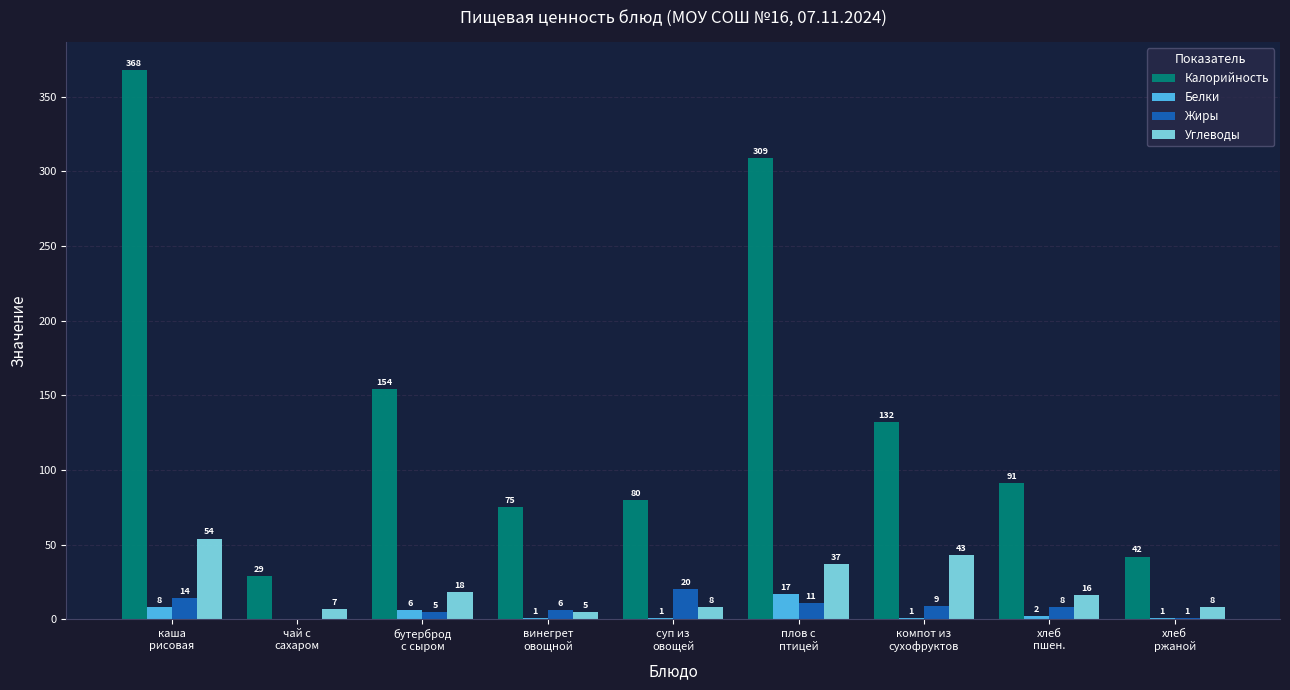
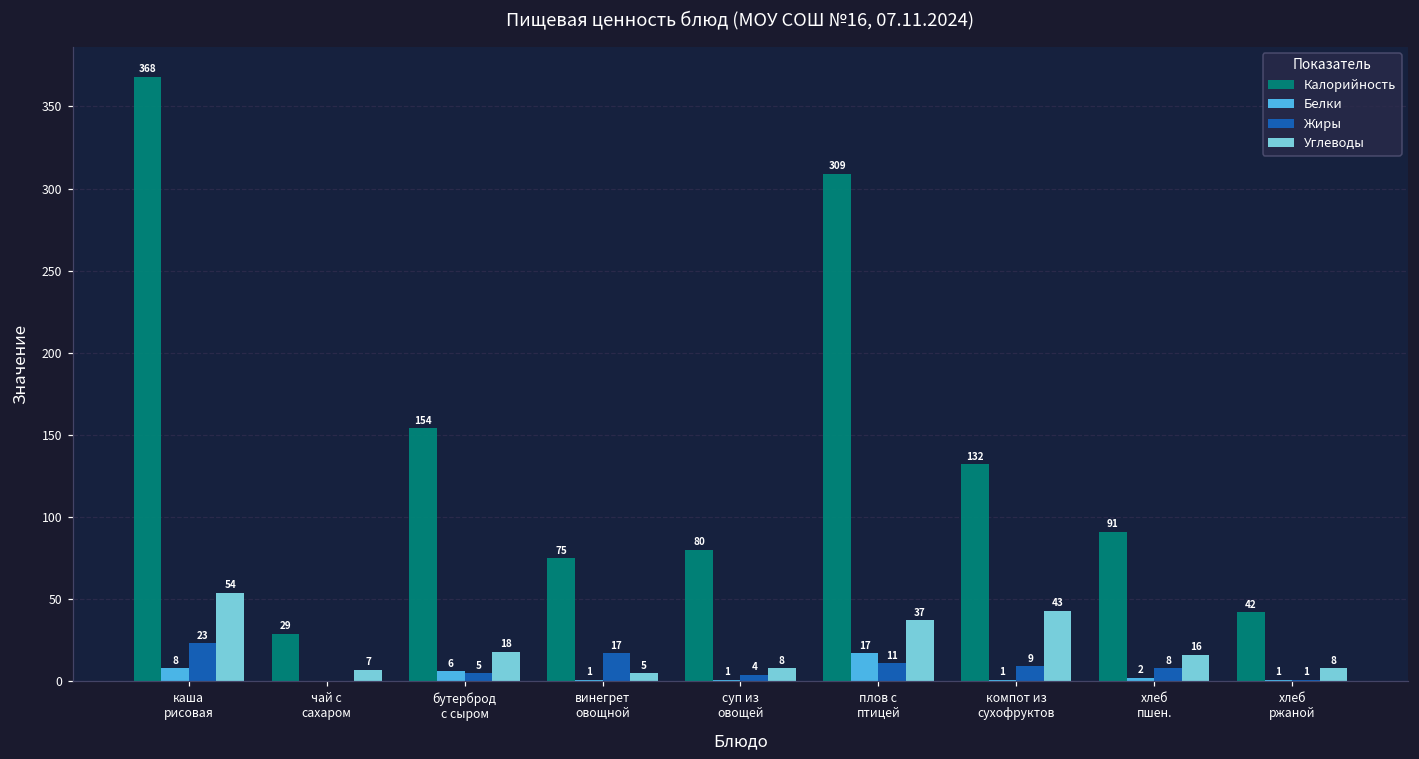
  {
    "Калорийность": {
      "каша рисовая": 368,
      "чай с сахаром": 29,
      "бутерброд с сыром": 154,
      "винегрет овощной": 75,
      "суп из овощей": 80,
      "плов с птицей": 309,
      "компот из сухофруктов": 132,
      "хлеб пшен.": 91,
      "хлеб ржаной": 42
    },
    "Жиры": {
-     "каша рисовая": 14,
+     "каша рисовая": 23,
      "бутерброд с сыром": 5,
-     "винегрет овощной": 6,
-     "суп из овощей": 20,
+     "винегрет овощной": 17,
+     "суп из овощей": 4,
      "плов с птицей": 11,
      "компот из сухофруктов": 9,
      "хлеб пшен.": 8,
      "хлеб ржаной": 1
    }
  }
